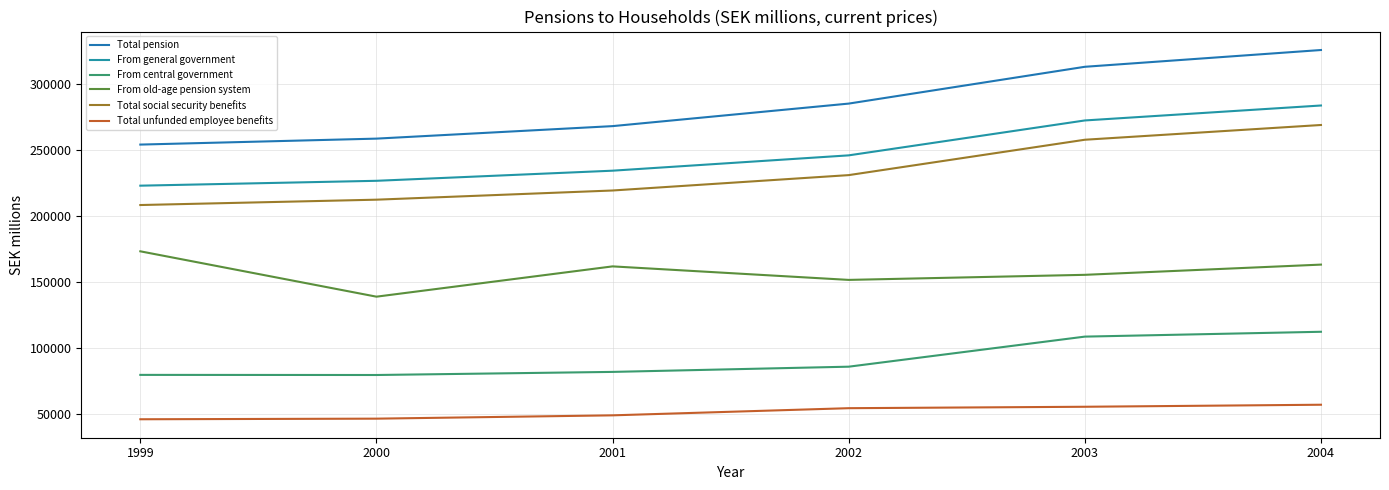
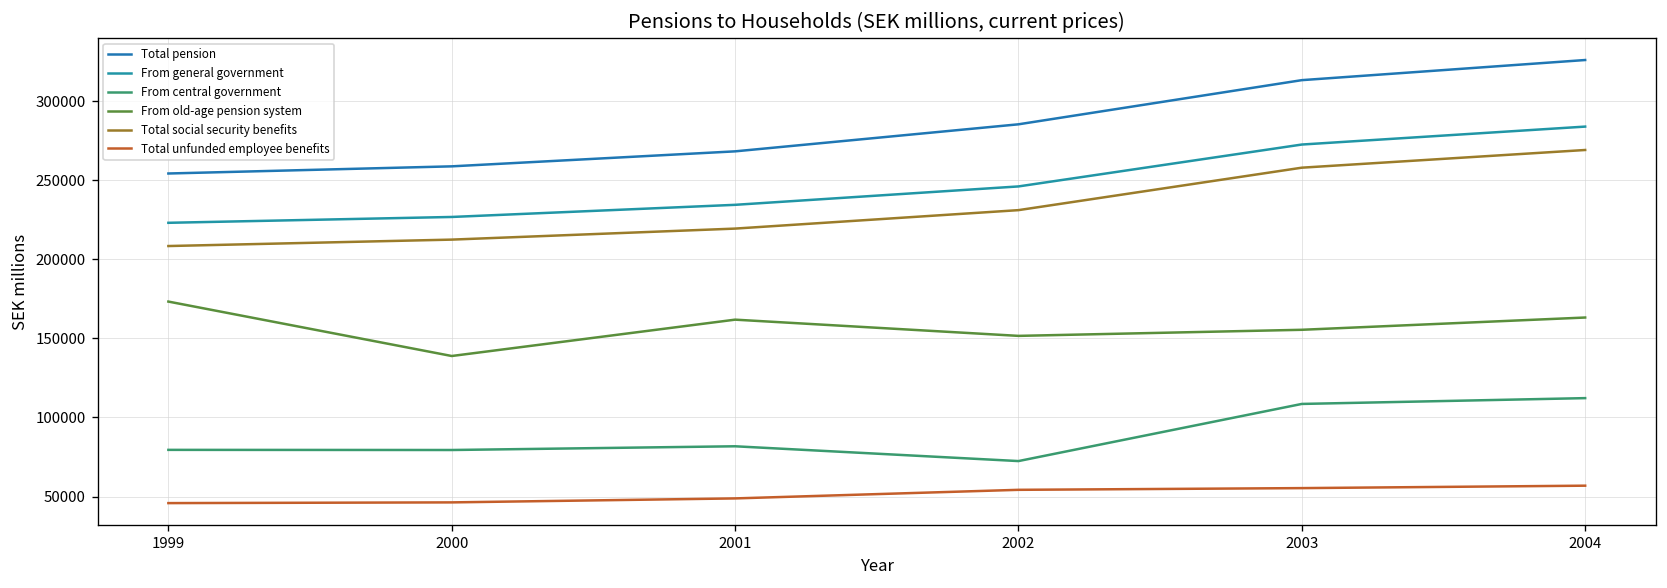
  {
    "From central government": {
      "1999": 80000,
      "2000": 79000,
      "2001": 82000,
-     "2002": 86000,
+     "2002": 72000,
      "2003": 109000,
      "2004": 112000
    },
    "From old-age pension system": {
      "1999": 173000,
      "2000": 139000,
      "2001": 162000,
      "2002": 152000,
      "2003": 155000,
      "2004": 163000
    }
  }
